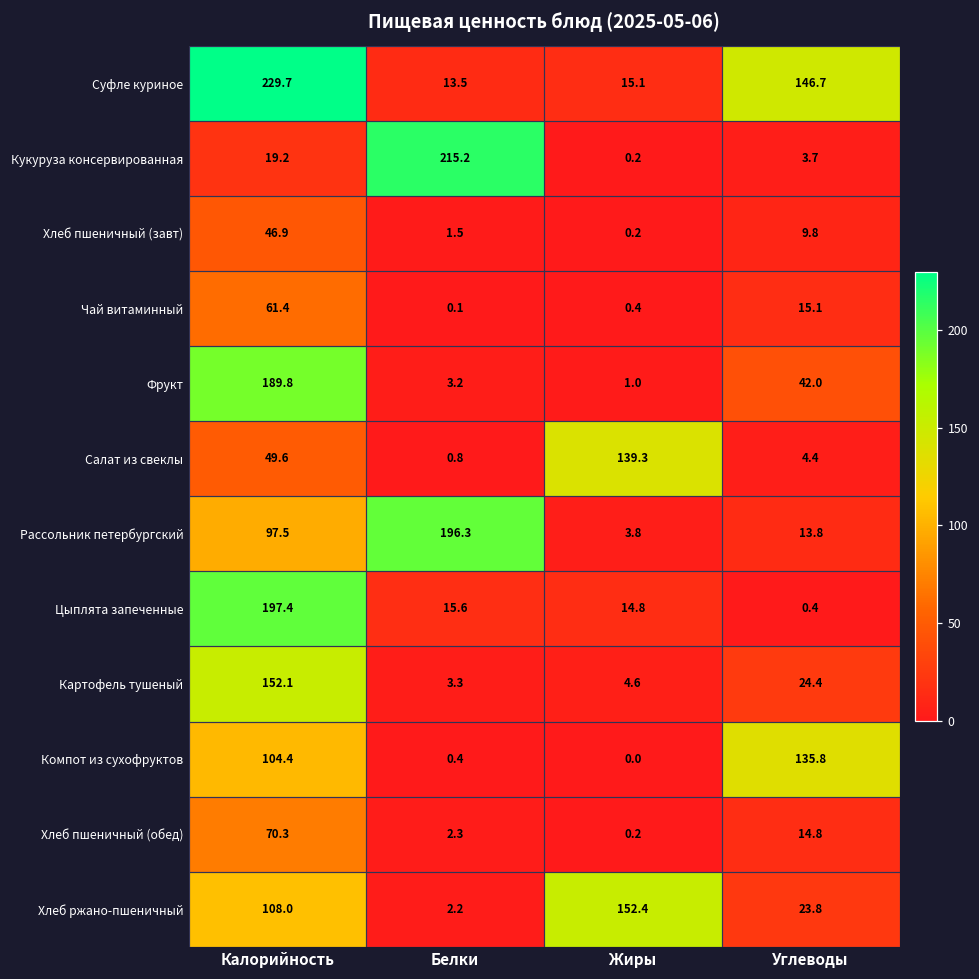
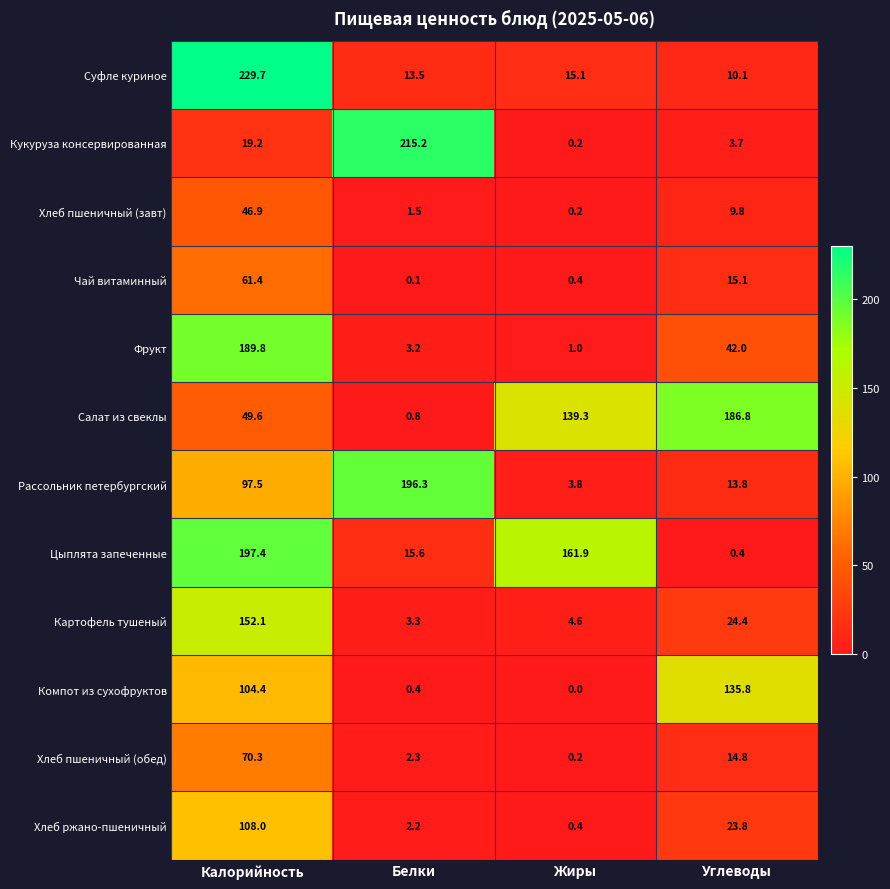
  {
    "Суфле куриное": {
      "Калорийность": 229.7,
      "Белки": 13.5,
      "Жиры": 15.1,
-     "Углеводы": 146.7
+     "Углеводы": 10.1
    },
    "Кукуруза консервированная": {
      "Калорийность": 19.2,
      "Белки": 215.2,
      "Жиры": 0.2,
      "Углеводы": 3.7
    },
    "Хлеб пшеничный (завт)": {
      "Калорийность": 46.9,
      "Белки": 1.5,
      "Жиры": 0.2,
      "Углеводы": 9.8
    },
    "Чай витаминный": {
      "Калорийность": 61.4,
      "Белки": 0.1,
      "Жиры": 0.4,
      "Углеводы": 15.1
    },
    "Фрукт": {
      "Калорийность": 189.8,
      "Белки": 3.2,
      "Жиры": 1.0,
      "Углеводы": 42.0
    },
    "Салат из свеклы": {
      "Калорийность": 49.6,
      "Белки": 0.8,
      "Жиры": 139.3,
-     "Углеводы": 4.4
+     "Углеводы": 186.8
    },
    "Рассольник петербургский": {
      "Калорийность": 97.5,
      "Белки": 196.3,
      "Жиры": 3.8,
      "Углеводы": 13.8
    },
    "Цыплята запеченные": {
      "Калорийность": 197.4,
      "Белки": 15.6,
-     "Жиры": 14.8,
+     "Жиры": 161.9,
      "Углеводы": 0.4
    },
    "Картофель тушеный": {
      "Калорийность": 152.1,
      "Белки": 3.3,
      "Жиры": 4.6,
      "Углеводы": 24.4
    },
    "Компот из сухофруктов": {
      "Калорийность": 104.4,
      "Белки": 0.4,
      "Жиры": 0.0,
      "Углеводы": 135.8
    },
    "Хлеб пшеничный (обед)": {
      "Калорийность": 70.3,
      "Белки": 2.3,
      "Жиры": 0.2,
      "Углеводы": 14.8
    },
    "Хлеб ржано-пшеничный": {
      "Калорийность": 108.0,
      "Белки": 2.2,
-     "Жиры": 152.4,
+     "Жиры": 0.4,
      "Углеводы": 23.8
    }
  }
